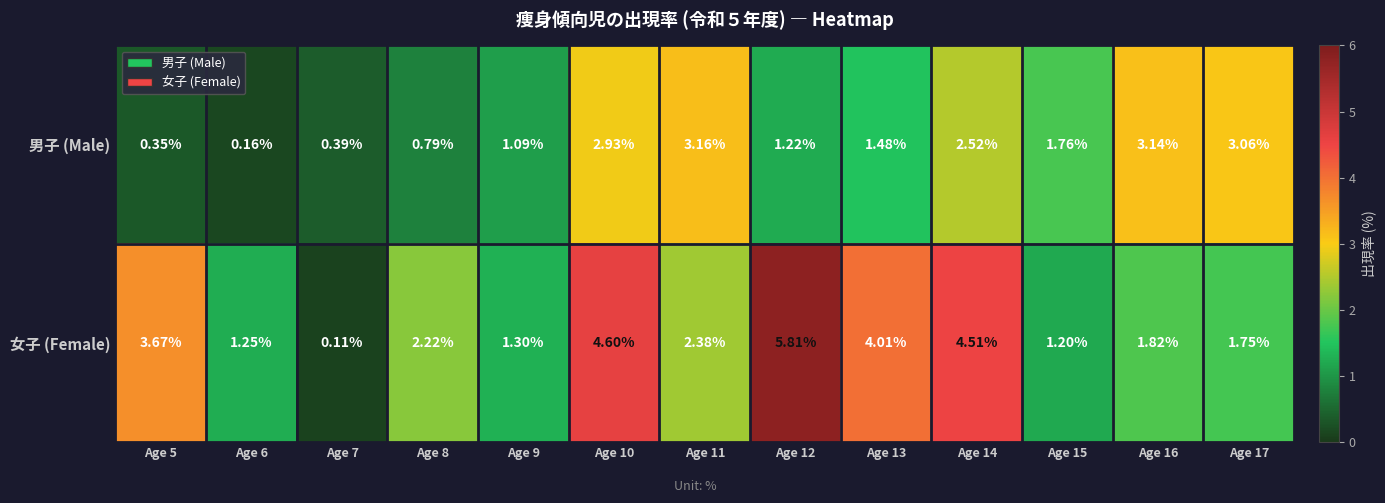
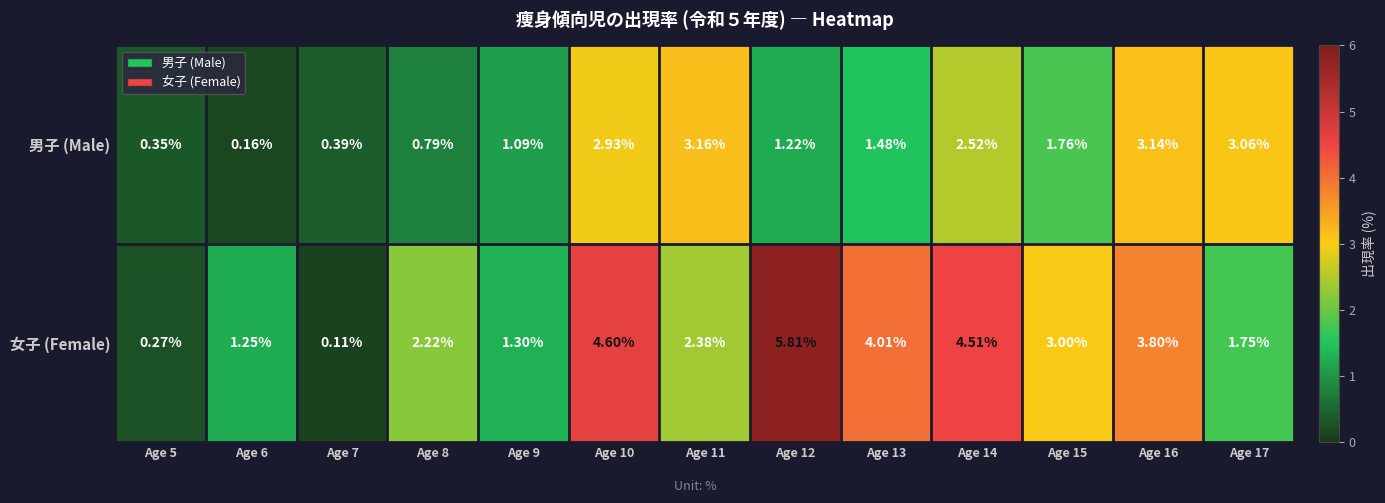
  {
    "男子 (Male)": {
      "Age 5": "0.35%",
      "Age 6": "0.16%",
      "Age 7": "0.39%",
      "Age 8": "0.79%",
      "Age 9": "1.09%",
      "Age 10": "2.93%",
      "Age 11": "3.16%",
      "Age 12": "1.22%",
      "Age 13": "1.48%",
      "Age 14": "2.52%",
      "Age 15": "1.76%",
      "Age 16": "3.14%",
      "Age 17": "3.06%"
    },
    "女子 (Female)": {
-     "Age 5": "3.67%",
+     "Age 5": "0.27%",
      "Age 6": "1.25%",
      "Age 7": "0.11%",
      "Age 8": "2.22%",
      "Age 9": "1.30%",
      "Age 10": "4.60%",
      "Age 11": "2.38%",
      "Age 12": "5.81%",
      "Age 13": "4.01%",
      "Age 14": "4.51%",
-     "Age 15": "1.20%",
-     "Age 16": "1.82%",
+     "Age 15": "3.00%",
+     "Age 16": "3.80%",
      "Age 17": "1.75%"
    }
  }
